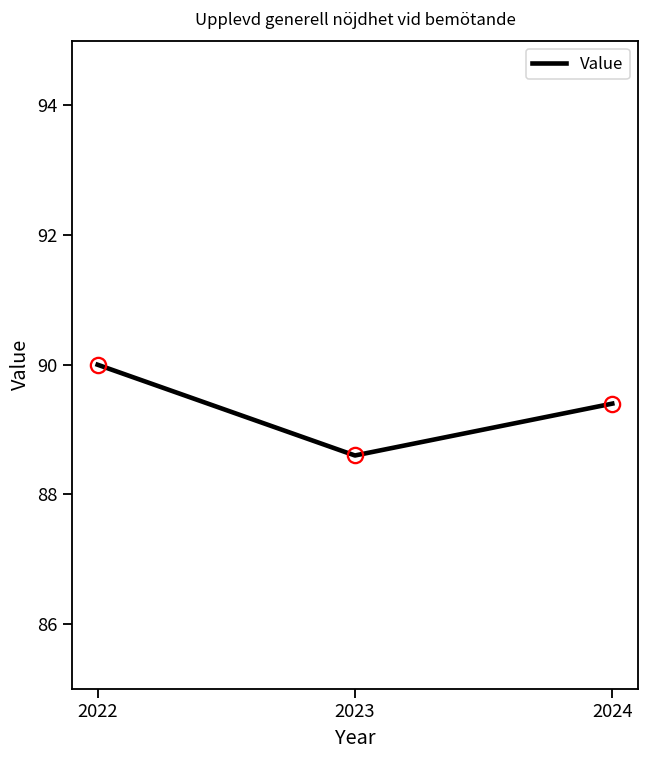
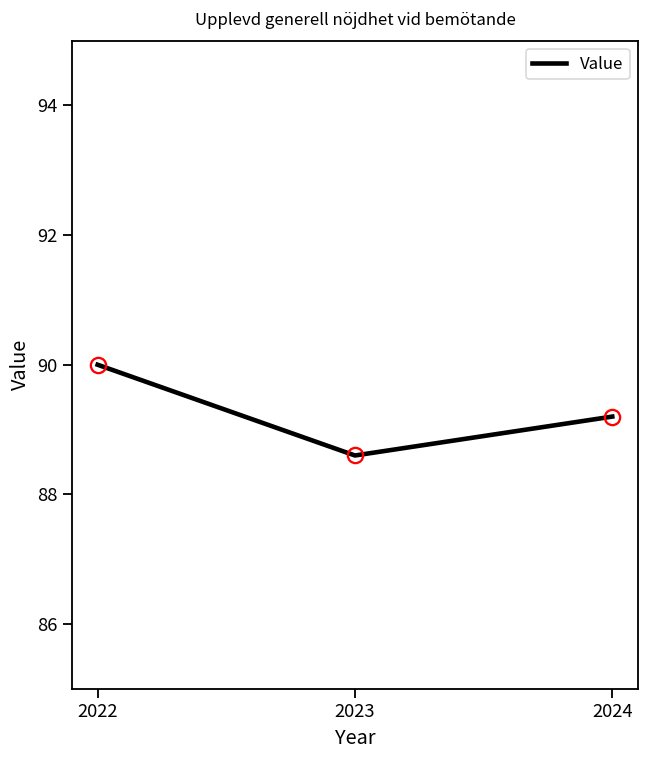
  {
    "2022": 90.0,
    "2023": 88.6,
-   "2024": 89.4
+   "2024": 89.2
  }
